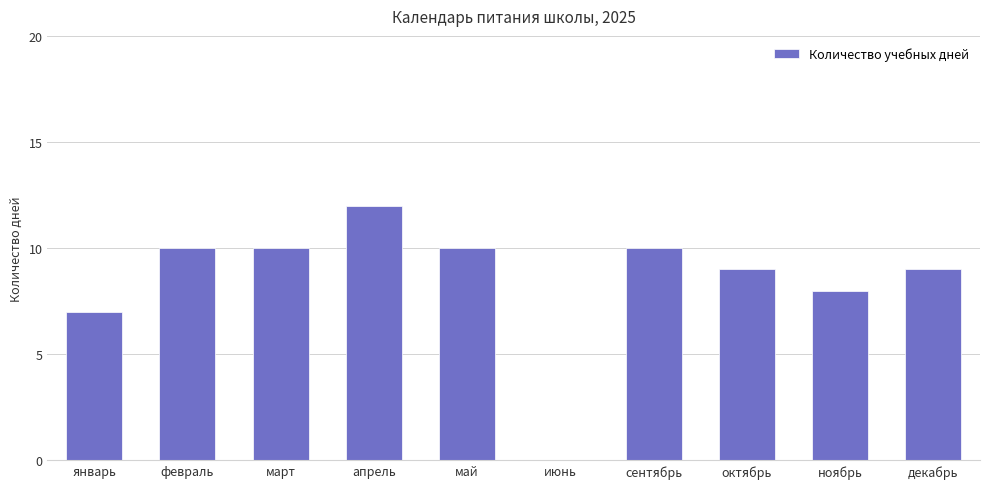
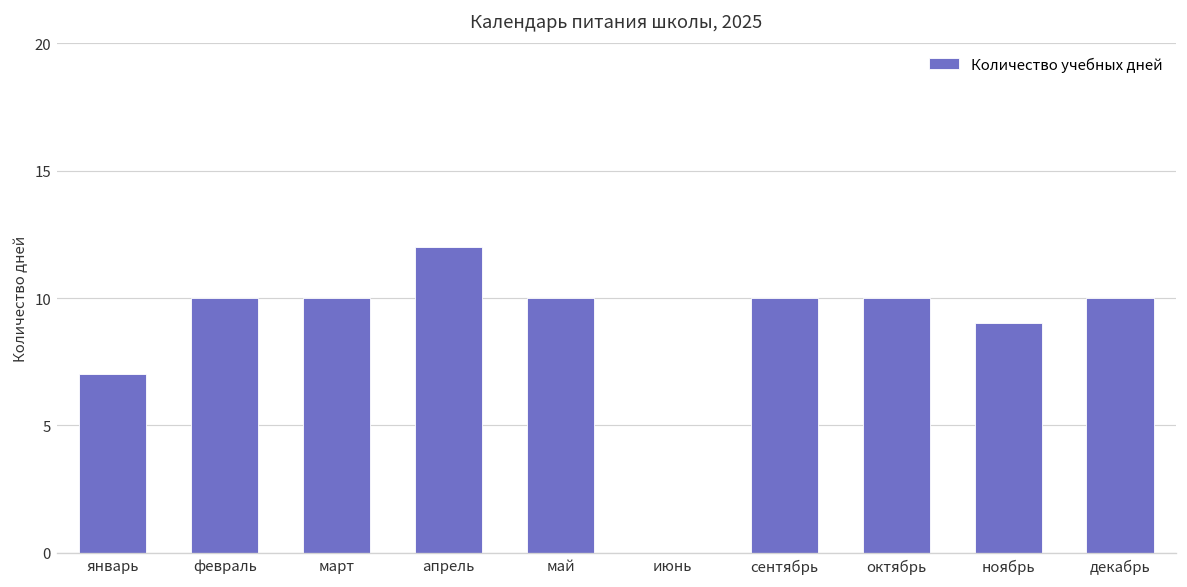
  {
    "январь": 7,
    "февраль": 10,
    "март": 10,
    "апрель": 12,
    "май": 10,
    "июнь": 0,
    "сентябрь": 10,
-   "октябрь": 9,
-   "ноябрь": 8,
-   "декабрь": 9
+   "октябрь": 10,
+   "ноябрь": 9,
+   "декабрь": 10
  }
